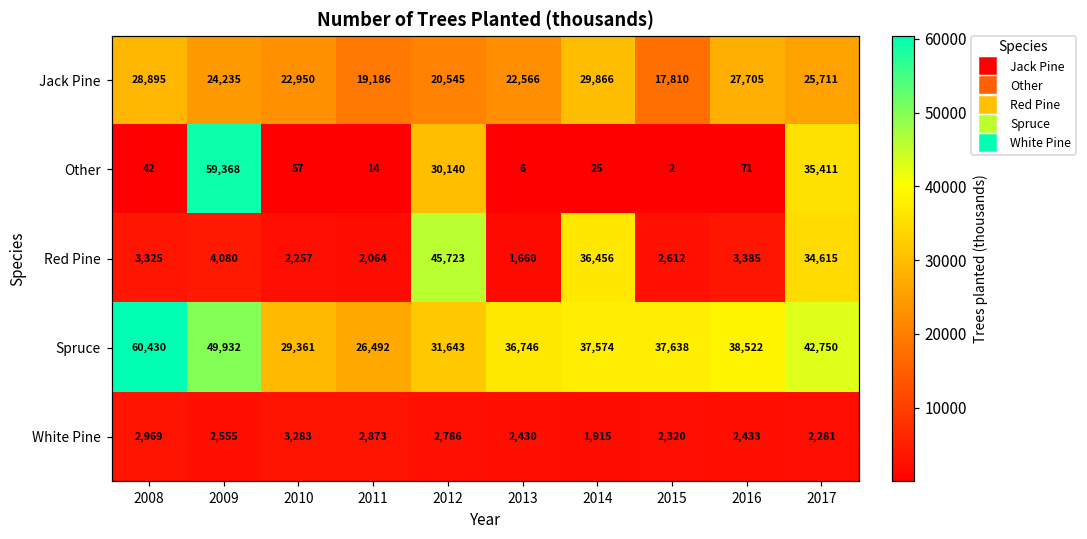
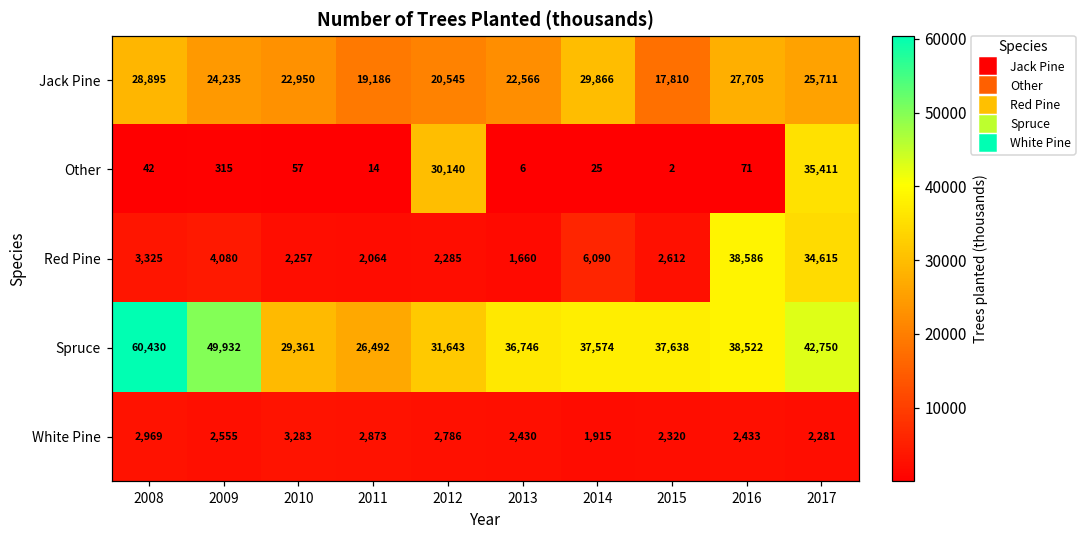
  {
    "Jack Pine": {
      "2008": "28,895",
      "2009": "24,235",
      "2010": "22,950",
      "2011": "19,186",
      "2012": "20,545",
      "2013": "22,566",
      "2014": "29,866",
      "2015": "17,810",
      "2016": "27,705",
      "2017": "25,711"
    },
    "Other": {
      "2008": "42",
-     "2009": "59,368",
+     "2009": "315",
      "2010": "57",
      "2011": "14",
      "2012": "30,140",
      "2013": "6",
      "2014": "25",
      "2015": "2",
      "2016": "71",
      "2017": "35,411"
    },
    "Red Pine": {
      "2008": "3,325",
      "2009": "4,080",
      "2010": "2,257",
      "2011": "2,064",
-     "2012": "45,723",
+     "2012": "2,285",
      "2013": "1,660",
-     "2014": "36,456",
+     "2014": "6,090",
      "2015": "2,612",
-     "2016": "3,385",
+     "2016": "38,586",
      "2017": "34,615"
    },
    "Spruce": {
      "2008": "60,430",
      "2009": "49,932",
      "2010": "29,361",
      "2011": "26,492",
      "2012": "31,643",
      "2013": "36,746",
      "2014": "37,574",
      "2015": "37,638",
      "2016": "38,522",
      "2017": "42,750"
    },
    "White Pine": {
      "2008": "2,969",
      "2009": "2,555",
      "2010": "3,283",
      "2011": "2,873",
      "2012": "2,786",
      "2013": "2,430",
      "2014": "1,915",
      "2015": "2,320",
      "2016": "2,433",
      "2017": "2,281"
    }
  }
